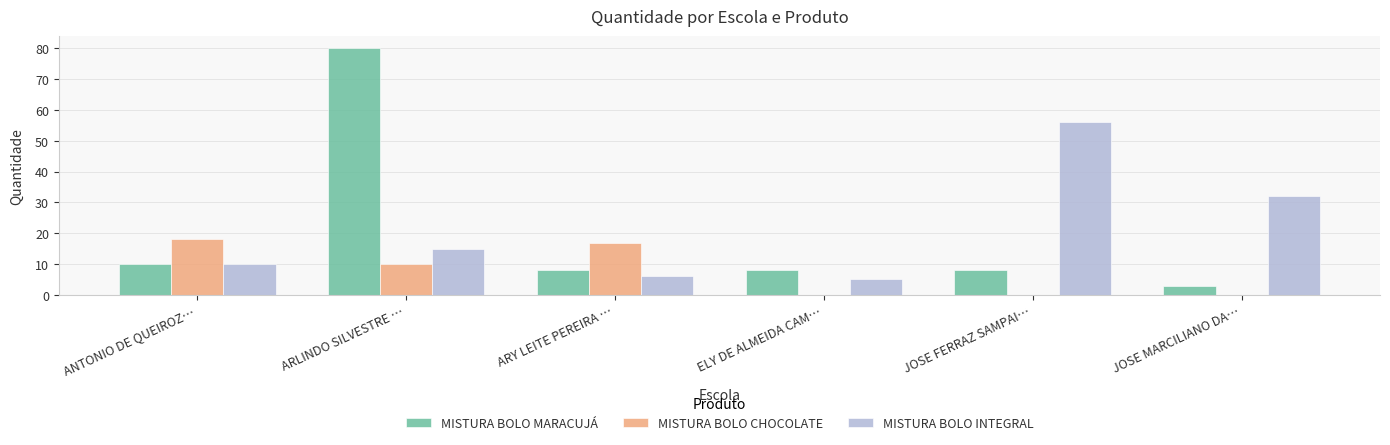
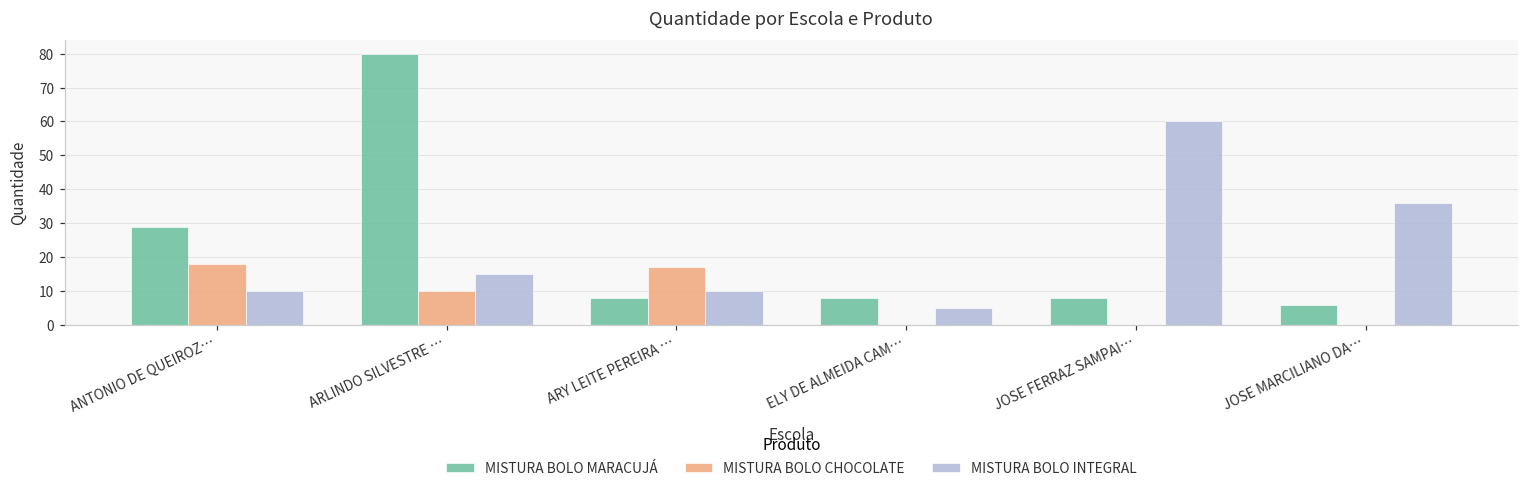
  {
    "MISTURA BOLO MARACUJÁ": {
-     "ANTONIO DE QUEIROZ…": 10,
+     "ANTONIO DE QUEIROZ…": 29,
      "ARLINDO SILVESTRE …": 80,
      "ARY LEITE PEREIRA …": 8,
      "ELY DE ALMEIDA CAM…": 8,
      "JOSE FERRAZ SAMPAI…": 8,
-     "JOSE MARCILIANO DA…": 3
+     "JOSE MARCILIANO DA…": 6
    },
    "MISTURA BOLO CHOCOLATE": {
      "ANTONIO DE QUEIROZ…": 18,
      "ARLINDO SILVESTRE …": 10,
      "ARY LEITE PEREIRA …": 17,
      "ELY DE ALMEIDA CAM…": 0,
      "JOSE FERRAZ SAMPAI…": 0,
      "JOSE MARCILIANO DA…": 0
    },
    "MISTURA BOLO INTEGRAL": {
      "ANTONIO DE QUEIROZ…": 10,
      "ARLINDO SILVESTRE …": 15,
-     "ARY LEITE PEREIRA …": 6,
+     "ARY LEITE PEREIRA …": 10,
      "ELY DE ALMEIDA CAM…": 5,
-     "JOSE FERRAZ SAMPAI…": 56,
-     "JOSE MARCILIANO DA…": 32
+     "JOSE FERRAZ SAMPAI…": 60,
+     "JOSE MARCILIANO DA…": 36
    }
  }
